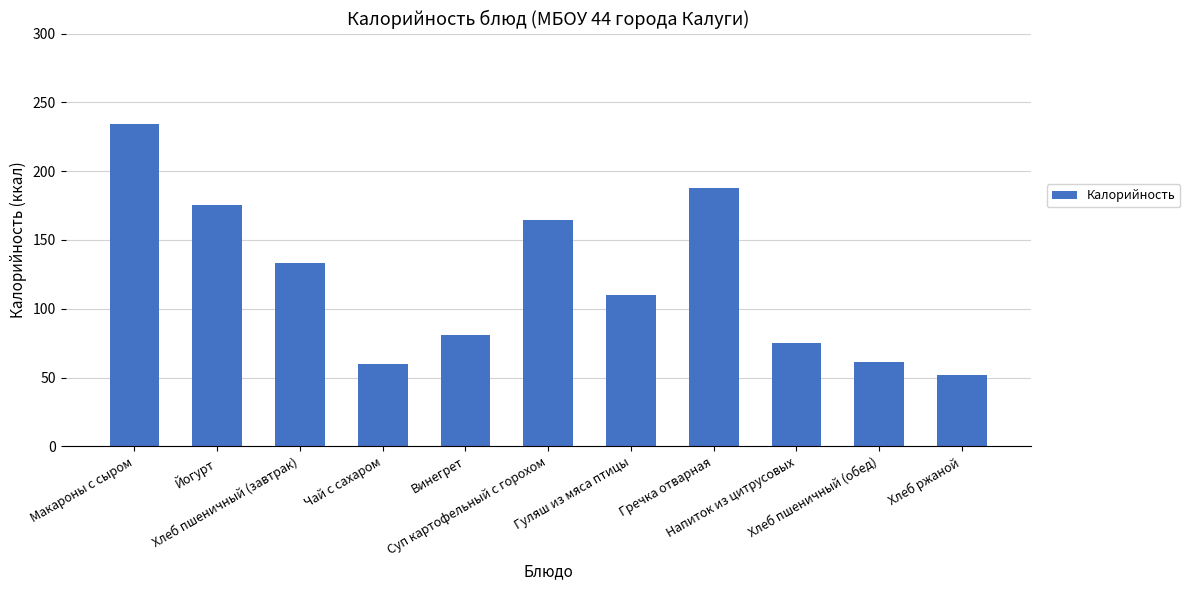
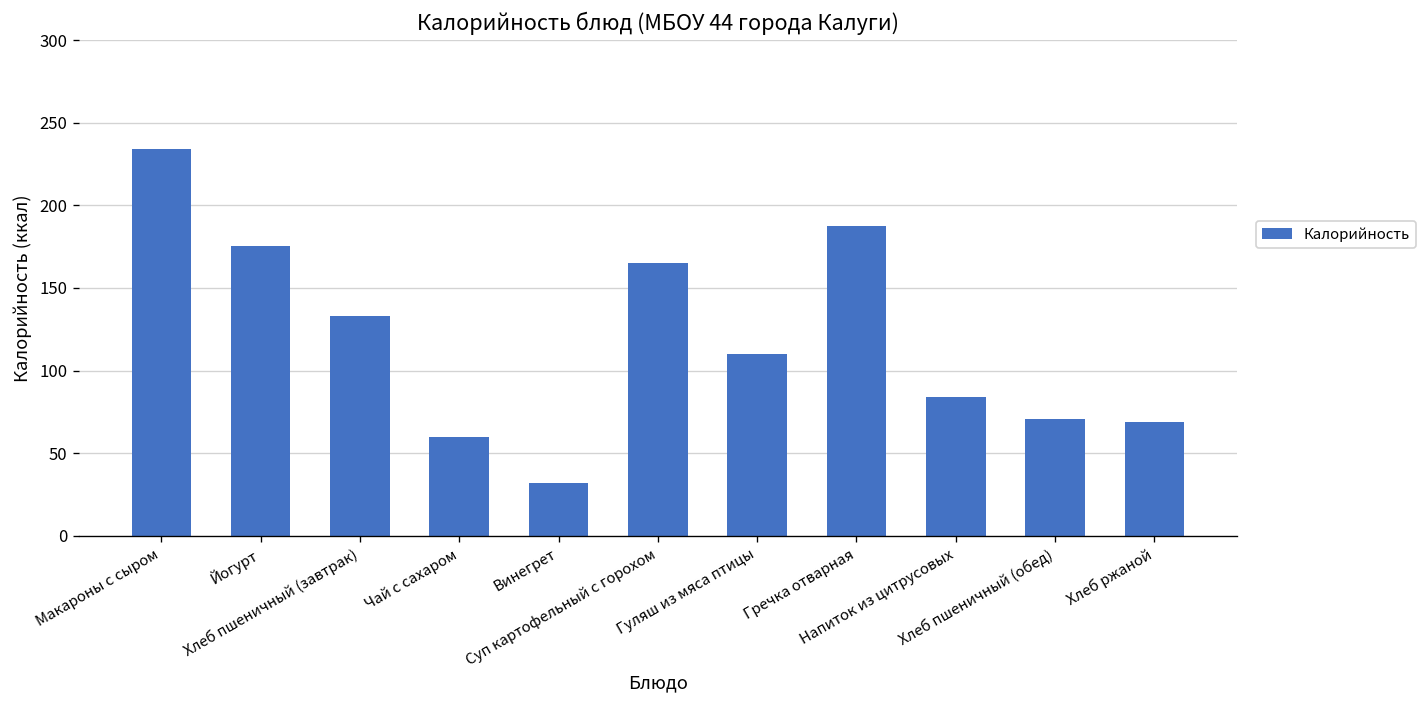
  {
    "Макароны с сыром": 234,
    "Йогурт": 176,
    "Хлеб пшеничный (завтрак)": 133,
    "Чай с сахаром": 60,
-   "Винегрет": 81,
+   "Винегрет": 32,
    "Суп картофельный с горохом": 165,
    "Гуляш из мяса птицы": 110,
    "Гречка отварная": 188,
-   "Напиток из цитрусовых": 75,
-   "Хлеб пшеничный (обед)": 62,
-   "Хлеб ржаной": 52
+   "Напиток из цитрусовых": 84,
+   "Хлеб пшеничный (обед)": 71,
+   "Хлеб ржаной": 69
  }
